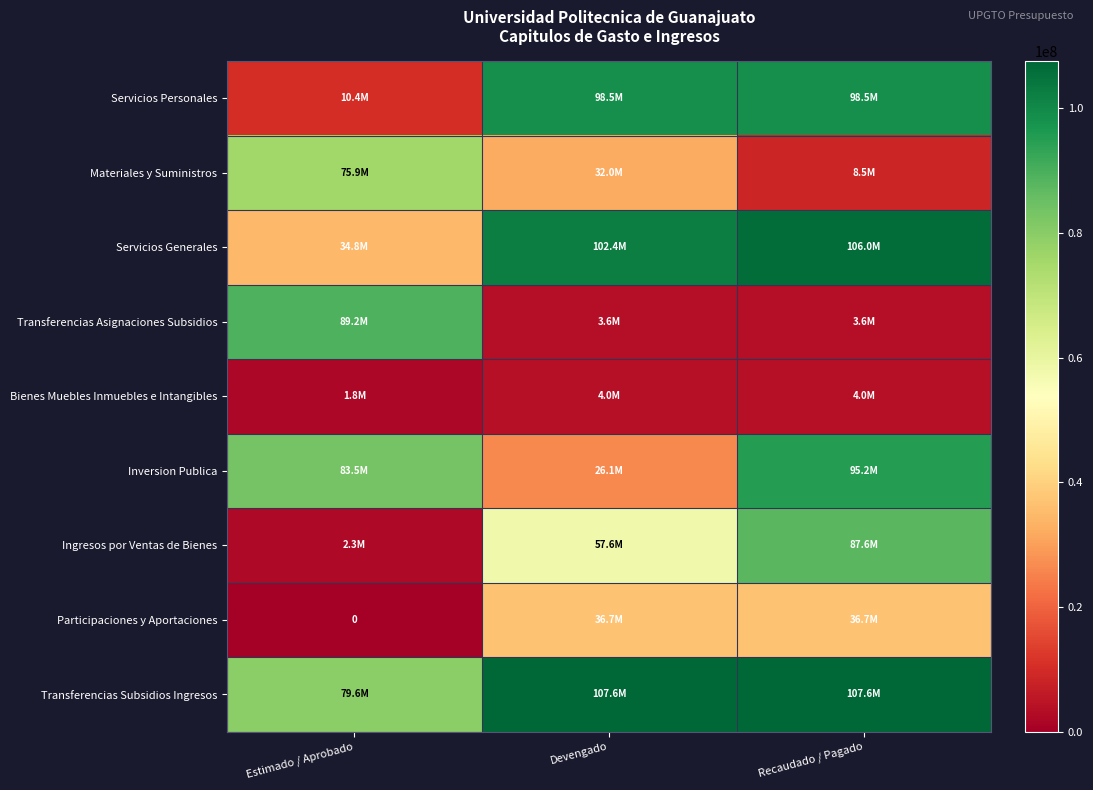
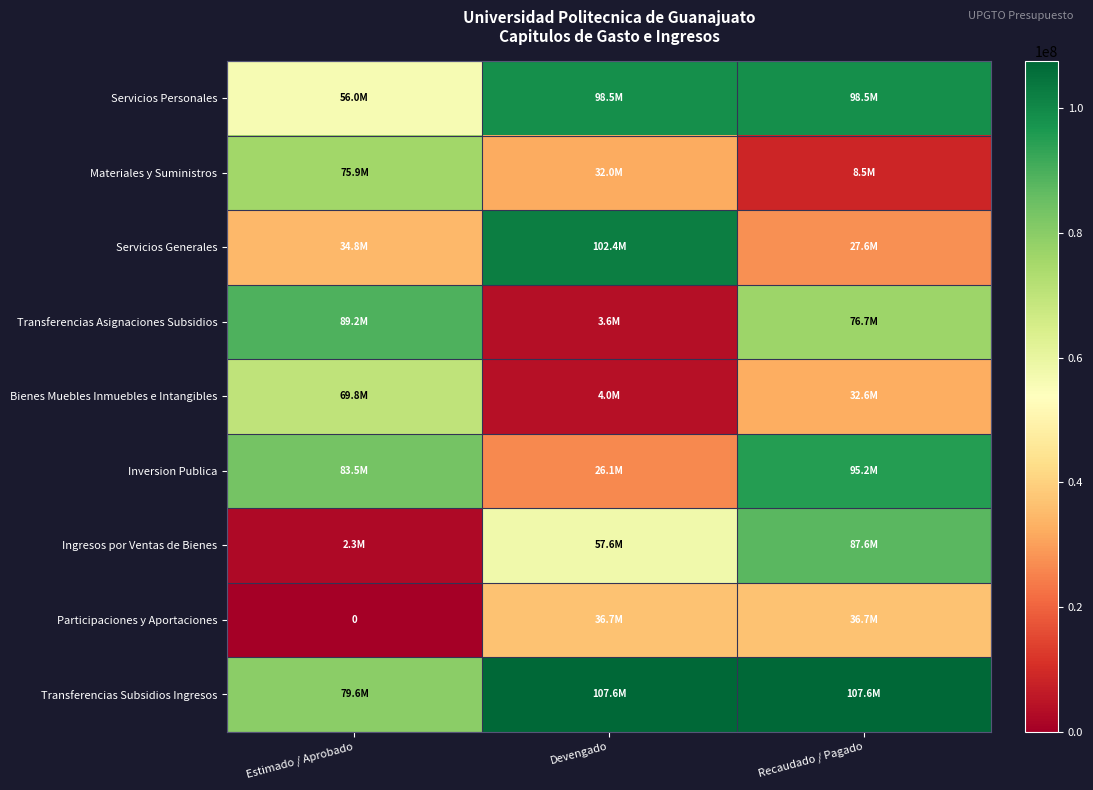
  {
    "Servicios Personales": {
-     "Estimado / Aprobado": "10.4M",
+     "Estimado / Aprobado": "56.0M",
      "Devengado": "98.5M",
      "Recaudado / Pagado": "98.5M"
    },
    "Materiales y Suministros": {
      "Estimado / Aprobado": "75.9M",
      "Devengado": "32.0M",
      "Recaudado / Pagado": "8.5M"
    },
    "Servicios Generales": {
      "Estimado / Aprobado": "34.8M",
      "Devengado": "102.4M",
-     "Recaudado / Pagado": "106.0M"
+     "Recaudado / Pagado": "27.6M"
    },
    "Transferencias Asignaciones Subsidios": {
      "Estimado / Aprobado": "89.2M",
      "Devengado": "3.6M",
-     "Recaudado / Pagado": "3.6M"
+     "Recaudado / Pagado": "76.7M"
    },
    "Bienes Muebles Inmuebles e Intangibles": {
-     "Estimado / Aprobado": "1.8M",
+     "Estimado / Aprobado": "69.8M",
      "Devengado": "4.0M",
-     "Recaudado / Pagado": "4.0M"
+     "Recaudado / Pagado": "32.6M"
    },
    "Inversion Publica": {
      "Estimado / Aprobado": "83.5M",
      "Devengado": "26.1M",
      "Recaudado / Pagado": "95.2M"
    },
    "Ingresos por Ventas de Bienes": {
      "Estimado / Aprobado": "2.3M",
      "Devengado": "57.6M",
      "Recaudado / Pagado": "87.6M"
    },
    "Participaciones y Aportaciones": {
      "Estimado / Aprobado": "0",
      "Devengado": "36.7M",
      "Recaudado / Pagado": "36.7M"
    },
    "Transferencias Subsidios Ingresos": {
      "Estimado / Aprobado": "79.6M",
      "Devengado": "107.6M",
      "Recaudado / Pagado": "107.6M"
    }
  }
